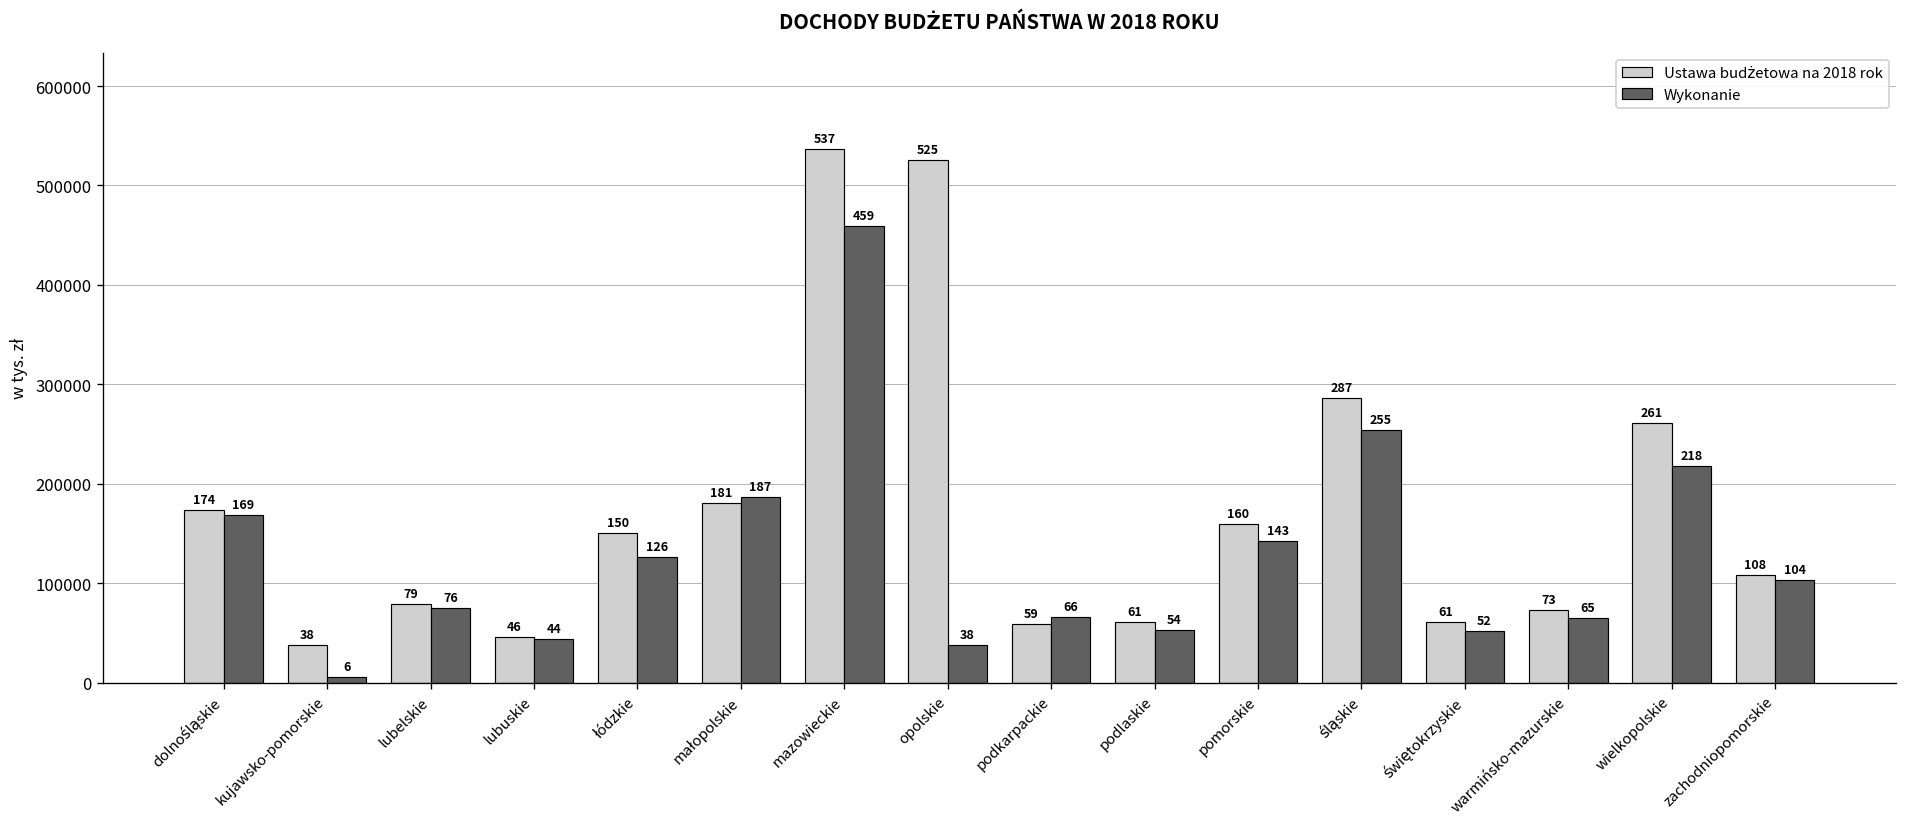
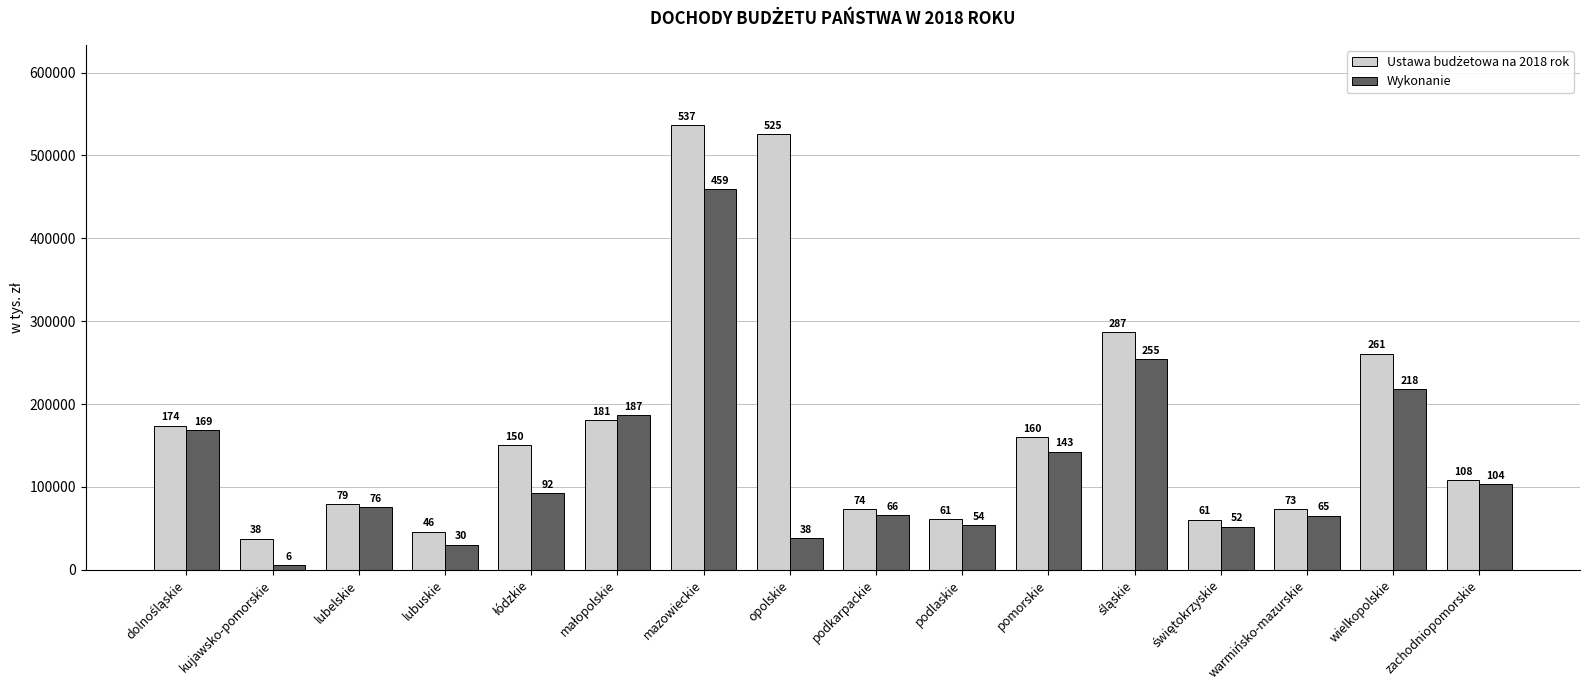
  {
    "Ustawa budżetowa na 2018 rok": {
-     "podkarpackie": 59
+     "podkarpackie": 74
    },
    "Wykonanie": {
-     "lubuskie": 44,
-     "łódzkie": 126
+     "lubuskie": 30,
+     "łódzkie": 92
    }
  }
